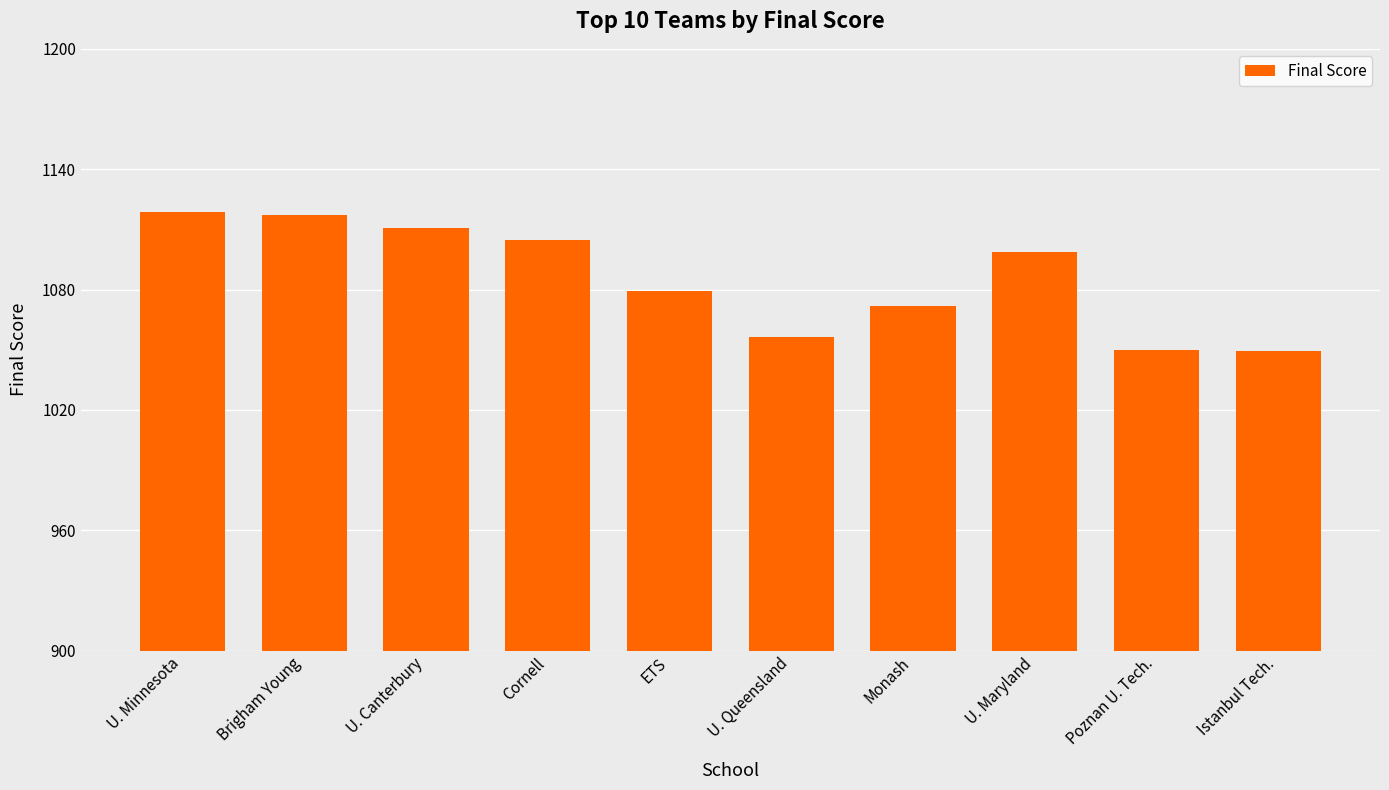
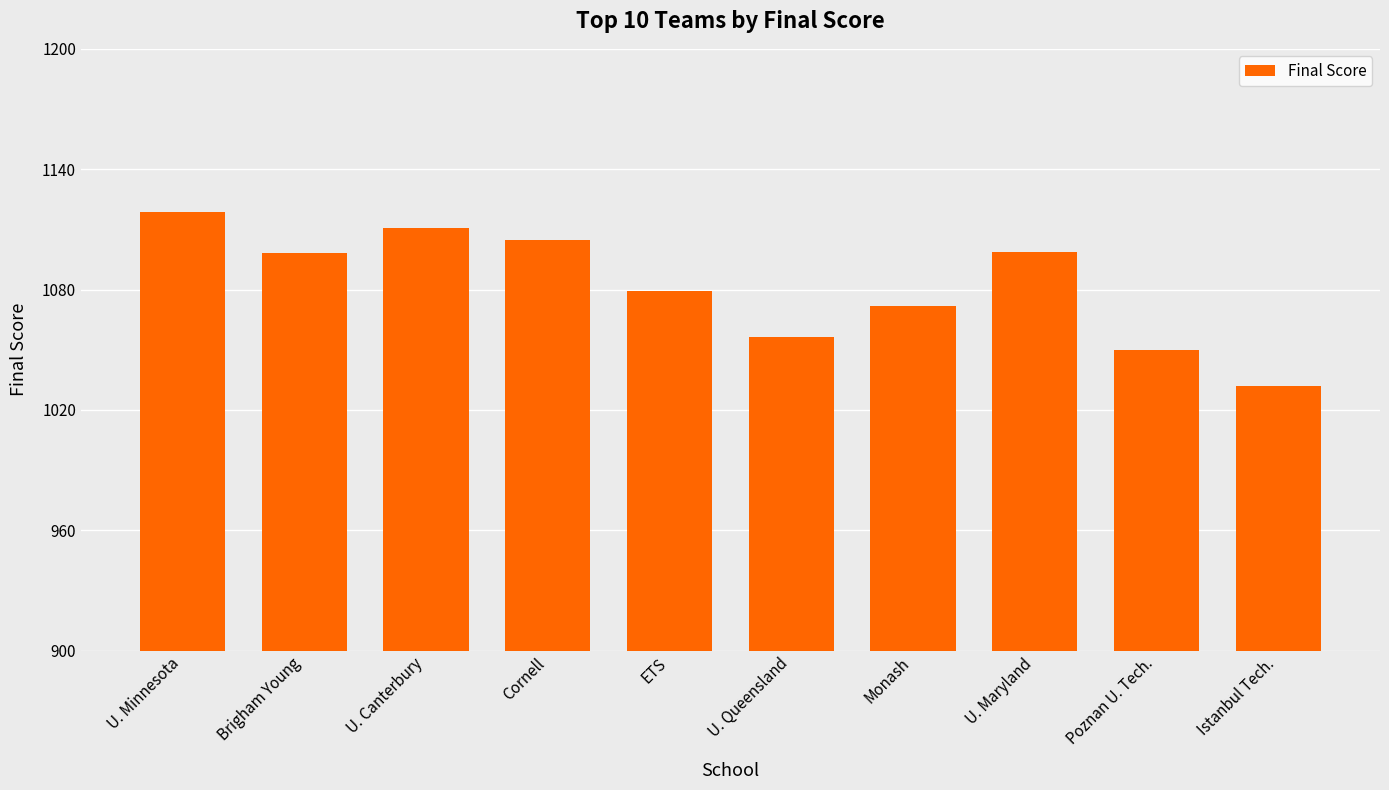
  {
    "U. Minnesota": 1118,
-   "Brigham Young": 1117,
+   "Brigham Young": 1098,
    "U. Canterbury": 1111,
    "Cornell": 1105,
    "ETS": 1079,
    "U. Queensland": 1056,
    "Monash": 1072,
    "U. Maryland": 1099,
    "Poznan U. Tech.": 1050,
-   "Istanbul Tech.": 1049
+   "Istanbul Tech.": 1032
  }
